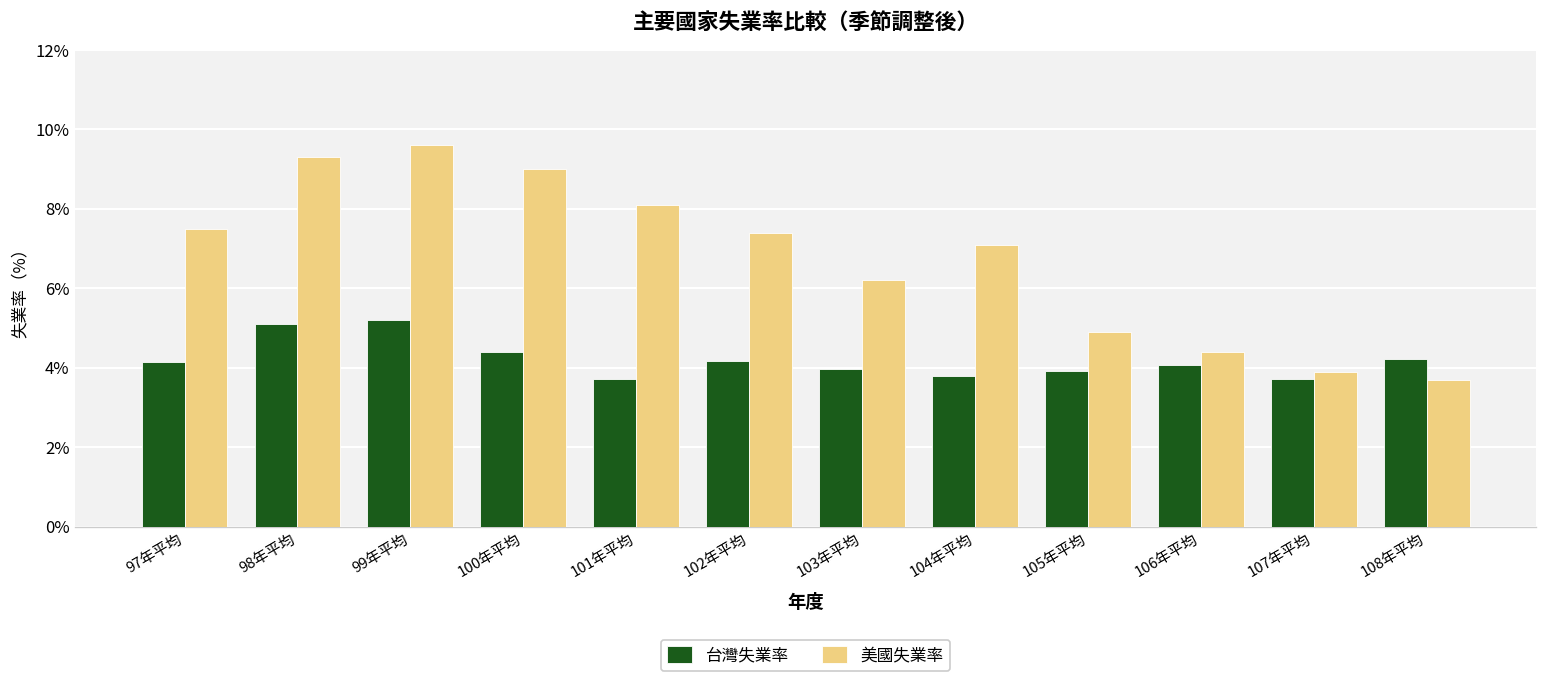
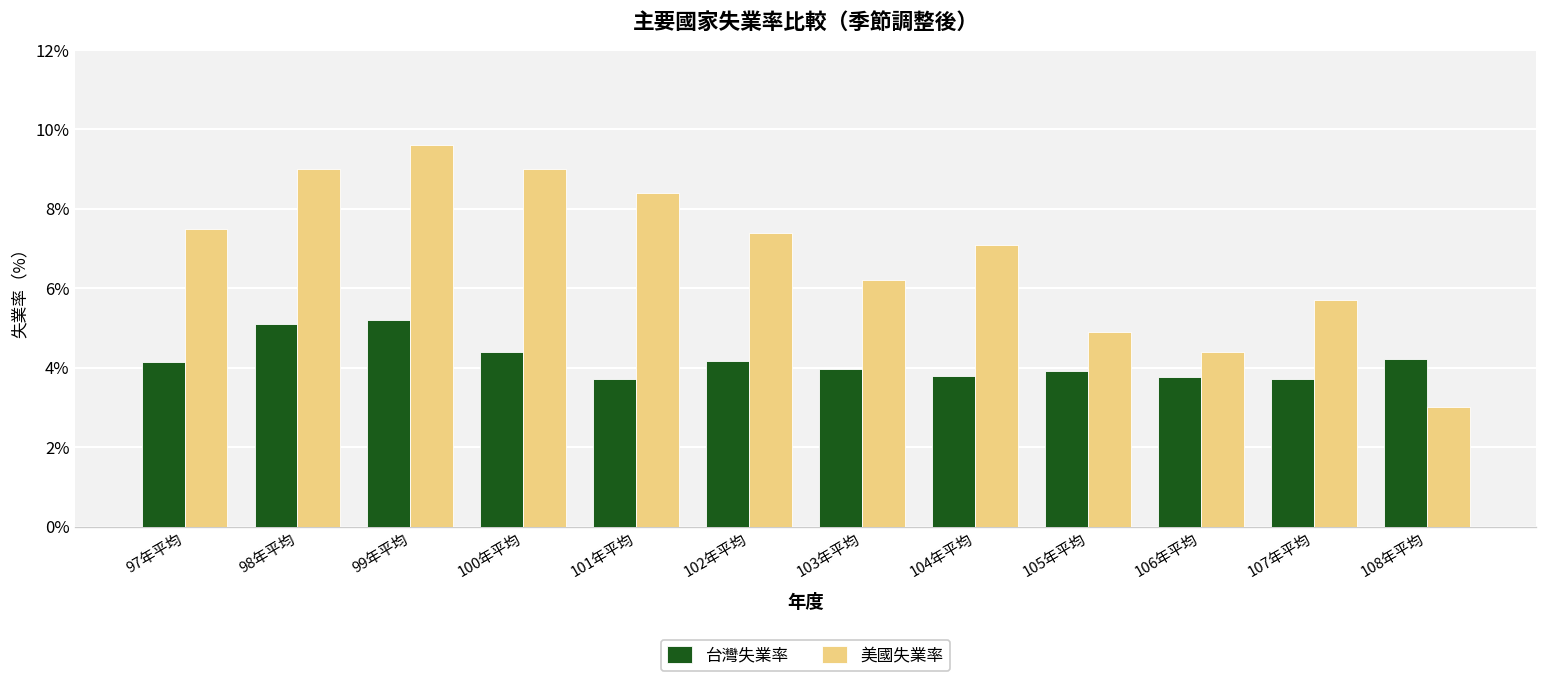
  {
    "台灣失業率": {
      "97年平均": "4.1%",
      "98年平均": "5.1%",
      "99年平均": "5.2%",
      "100年平均": "4.4%",
      "101年平均": "3.7%",
      "102年平均": "4.2%",
      "103年平均": "4.0%",
      "104年平均": "3.8%",
      "105年平均": "3.9%",
-     "106年平均": "4.1%",
+     "106年平均": "3.8%",
      "107年平均": "3.7%",
      "108年平均": "4.2%"
    },
    "美國失業率": {
      "97年平均": "7.5%",
-     "98年平均": "9.3%",
+     "98年平均": "9.0%",
      "99年平均": "9.6%",
      "100年平均": "9.0%",
-     "101年平均": "8.1%",
+     "101年平均": "8.4%",
      "102年平均": "7.4%",
      "103年平均": "6.2%",
      "104年平均": "7.1%",
      "105年平均": "4.9%",
      "106年平均": "4.4%",
-     "107年平均": "3.9%",
-     "108年平均": "3.7%"
+     "107年平均": "5.7%",
+     "108年平均": "3.0%"
    }
  }
